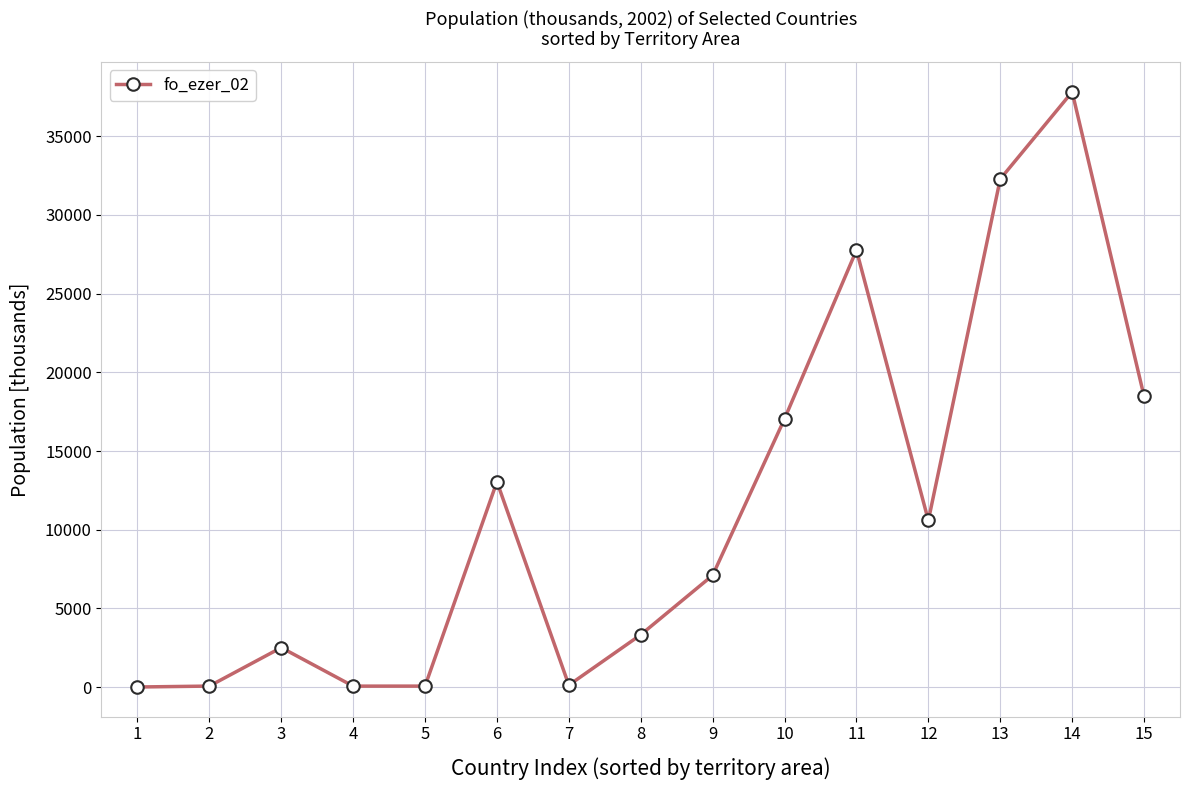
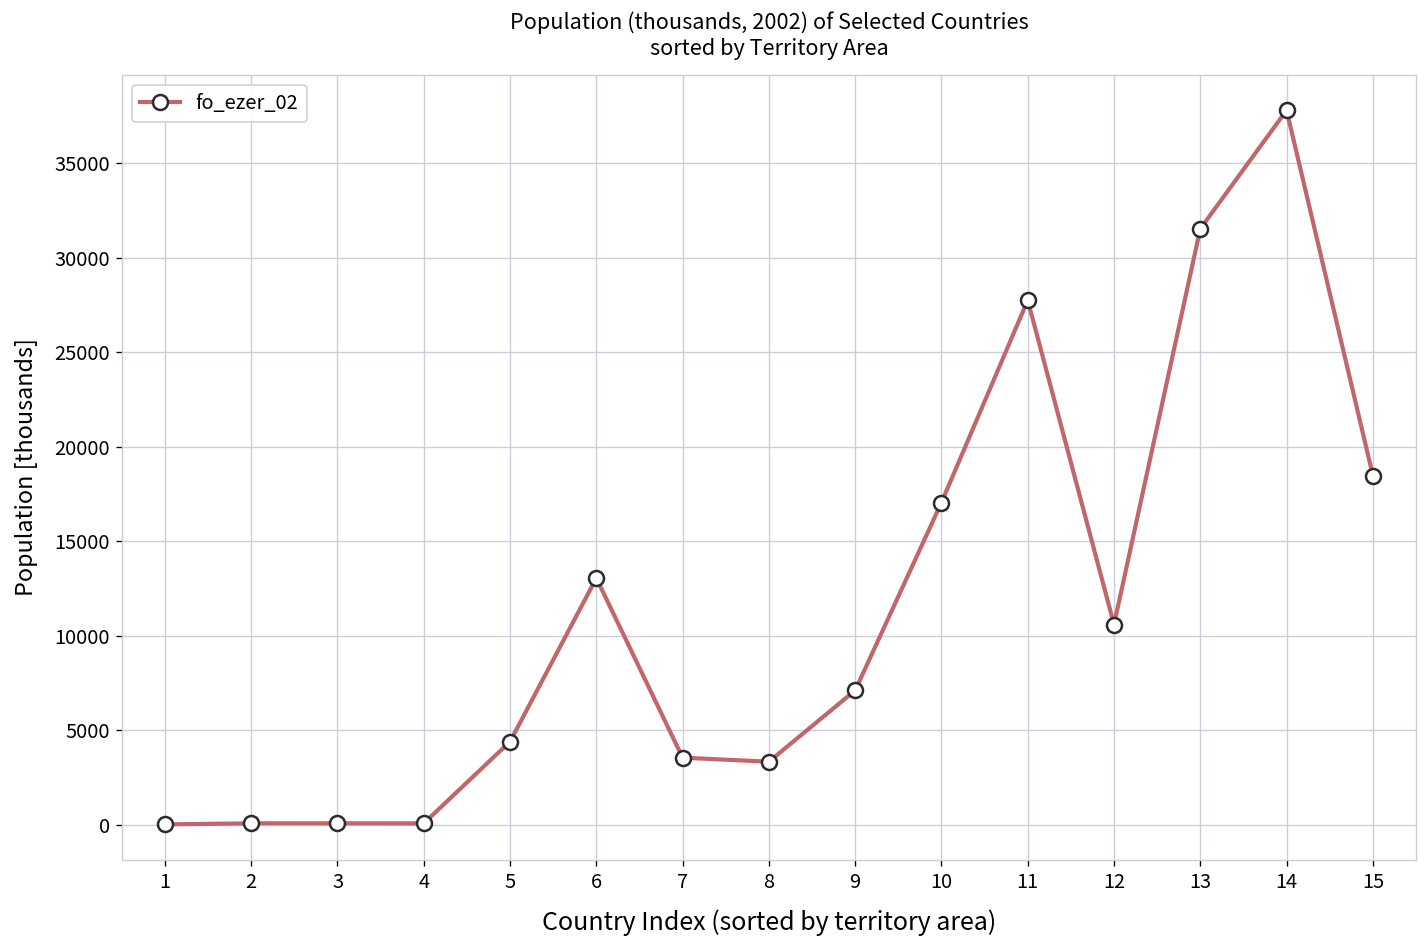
  {
    "1": 0,
    "2": 100,
-   "3": 2500,
+   "3": 100,
    "4": 100,
-   "5": 100,
+   "5": 4400,
    "6": 13100,
-   "7": 100,
+   "7": 3500,
    "8": 3300,
    "9": 7100,
    "10": 17000,
    "11": 27800,
    "12": 10600,
-   "13": 32300,
+   "13": 31500,
    "14": 37800,
    "15": 18500
  }
